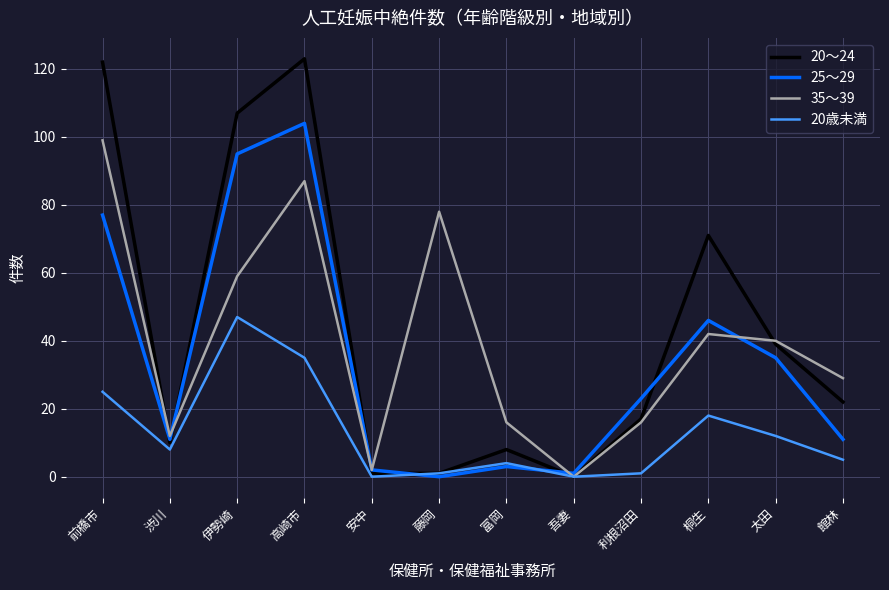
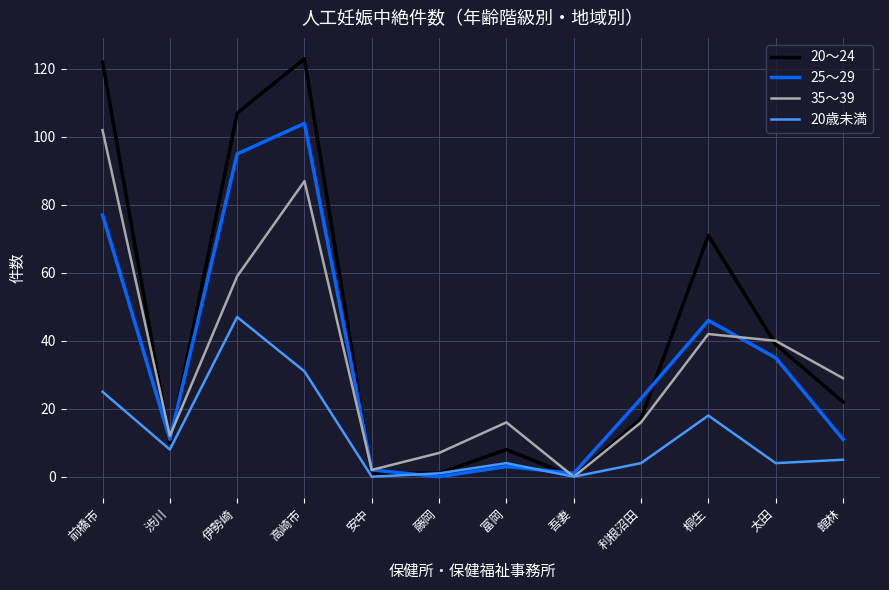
  {
    "20～24": {
      "前橋市": 122,
      "渋川": 10,
      "伊勢崎": 107,
      "高崎市": 123,
      "安中": 1,
      "富岡": 8,
      "利根沼田": 17,
      "桐生": 71,
      "太田": 39,
      "館林": 22
    },
    "25～29": {
      "前橋市": 77,
      "渋川": 11,
      "伊勢崎": 95,
      "高崎市": 104,
      "藤岡": 0,
      "富岡": 3,
      "吾妻": 1,
      "利根沼田": 23,
      "桐生": 46,
      "太田": 35,
      "館林": 11
    },
    "35～39": {
-     "前橋市": 99,
+     "前橋市": 102,
      "渋川": 12,
      "伊勢崎": 59,
      "高崎市": 87,
-     "藤岡": 78,
+     "藤岡": 7,
      "富岡": 16,
      "利根沼田": 16,
      "桐生": 42,
      "太田": 40,
      "館林": 29
    },
    "20歳未満": {
      "前橋市": 25,
      "渋川": 8,
      "伊勢崎": 47,
-     "高崎市": 35,
+     "高崎市": 31,
      "安中": 0,
      "富岡": 4,
-     "利根沼田": 1,
+     "利根沼田": 4,
      "桐生": 18,
-     "太田": 12,
+     "太田": 4,
      "館林": 5
    }
  }
